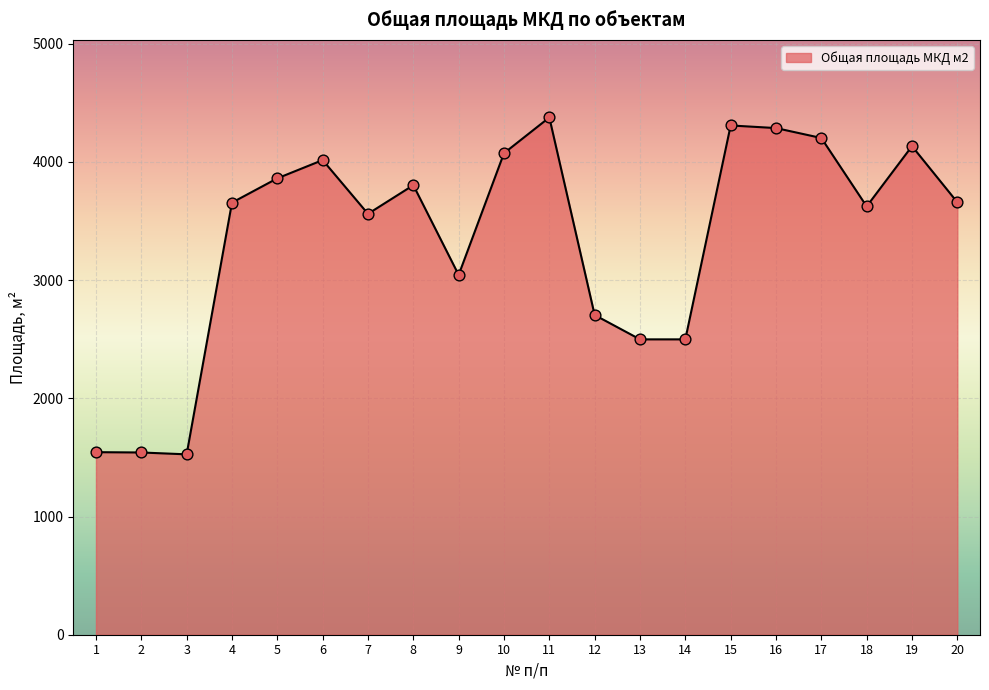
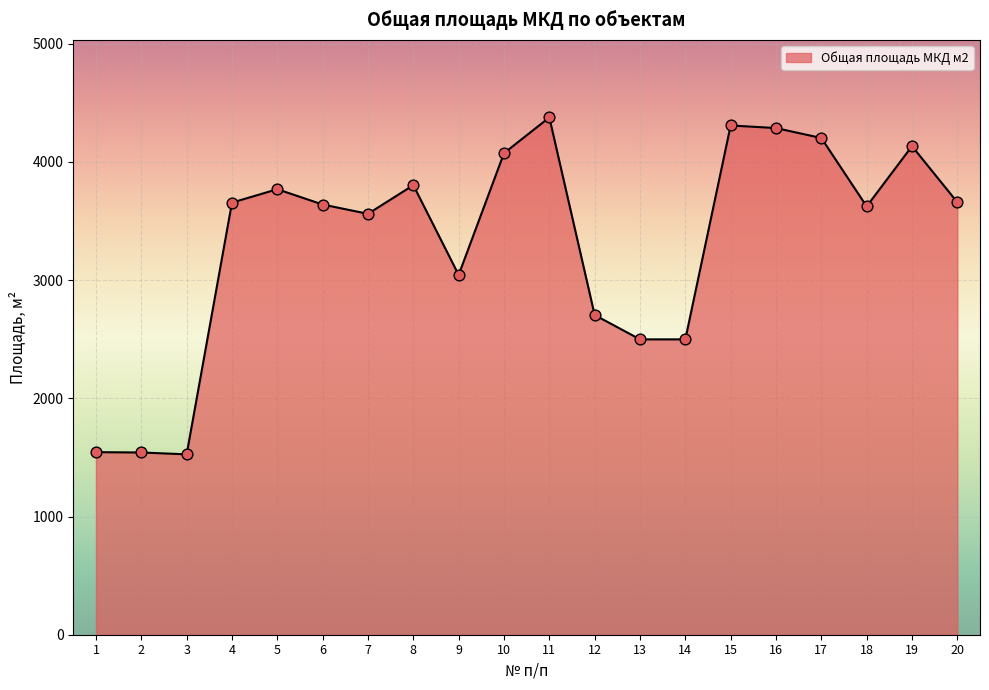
  {
    "1": 1540,
    "2": 1540,
    "3": 1530,
    "4": 3660,
-   "5": 3860,
-   "6": 4020,
+   "5": 3770,
+   "6": 3640,
    "7": 3560,
    "8": 3800,
    "9": 3040,
    "10": 4070,
    "11": 4380,
    "12": 2700,
    "13": 2500,
    "14": 2500,
    "15": 4310,
    "16": 4290,
    "17": 4200,
    "18": 3620,
    "19": 4130,
    "20": 3660
  }
